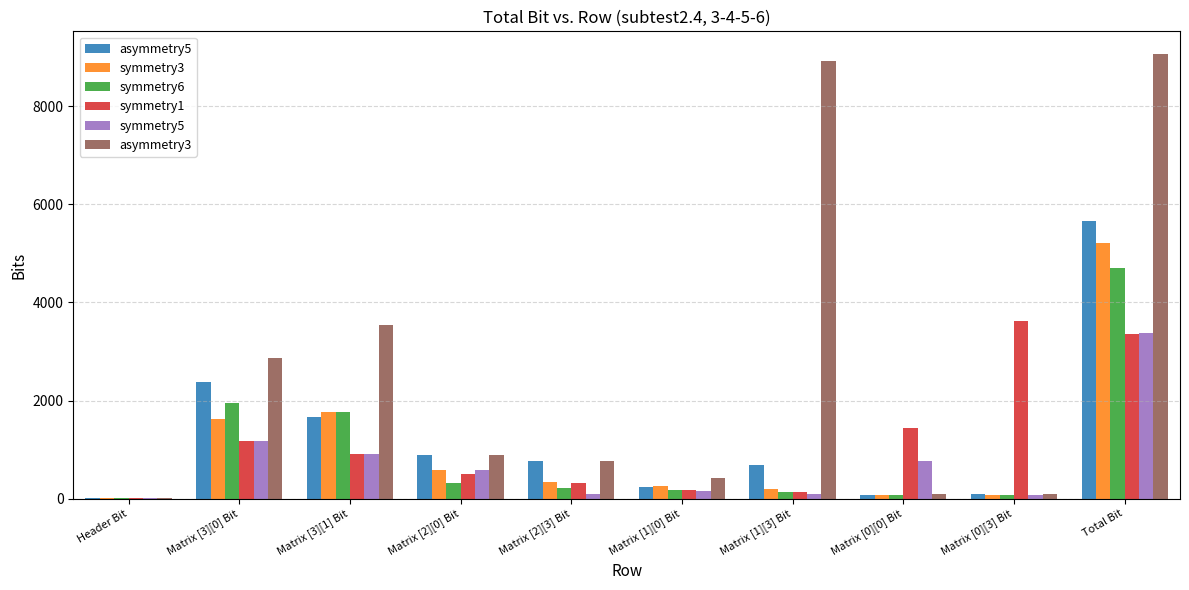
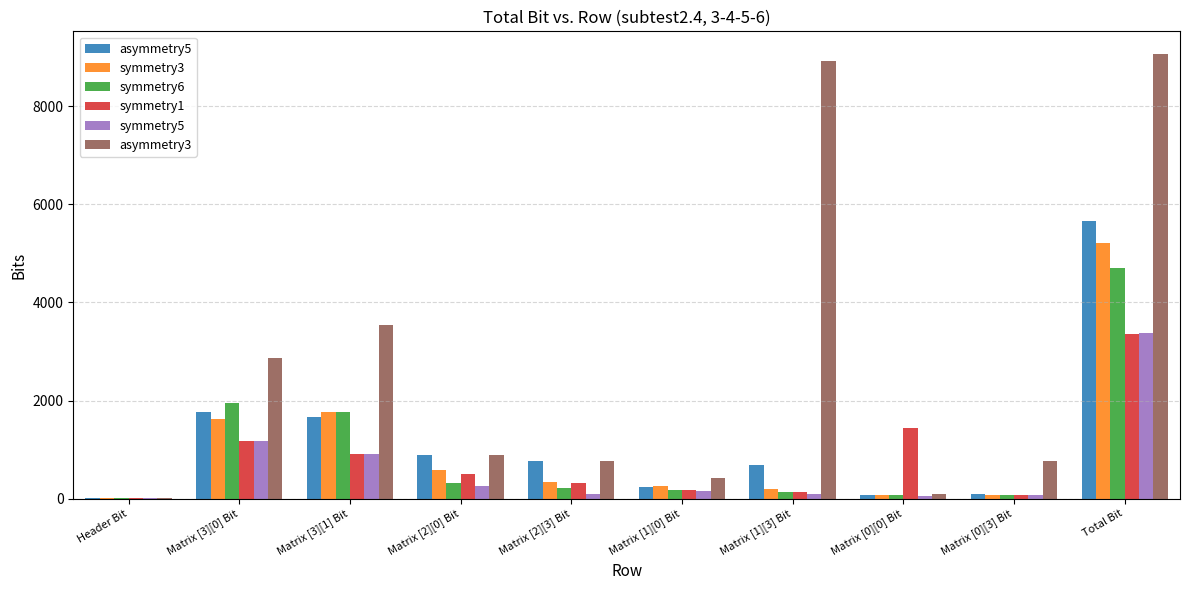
  {
    "asymmetry5": {
-     "Matrix [3][0] Bit": 2400,
+     "Matrix [3][0] Bit": 1800,
      "Matrix [3][1] Bit": 1700,
      "Matrix [2][0] Bit": 900,
      "Matrix [2][3] Bit": 800,
      "Matrix [1][0] Bit": 200,
      "Matrix [1][3] Bit": 700,
      "Matrix [0][0] Bit": 100,
      "Matrix [0][3] Bit": 100,
      "Total Bit": 5700
    },
    "symmetry3": {
      "Matrix [3][0] Bit": 1600,
      "Matrix [3][1] Bit": 1800,
      "Matrix [2][0] Bit": 600,
      "Matrix [2][3] Bit": 300,
      "Matrix [1][0] Bit": 200,
      "Matrix [1][3] Bit": 200,
      "Matrix [0][0] Bit": 100,
      "Matrix [0][3] Bit": 100,
      "Total Bit": 5200
    },
    "symmetry6": {
      "Matrix [3][0] Bit": 1900,
      "Matrix [3][1] Bit": 1800,
      "Matrix [2][0] Bit": 300,
      "Matrix [2][3] Bit": 200,
      "Matrix [1][0] Bit": 200,
      "Matrix [1][3] Bit": 100,
      "Matrix [0][0] Bit": 100,
      "Matrix [0][3] Bit": 100,
      "Total Bit": 4700
    },
    "symmetry1": {
      "Matrix [3][0] Bit": 1200,
      "Matrix [3][1] Bit": 900,
      "Matrix [2][0] Bit": 500,
      "Matrix [2][3] Bit": 300,
      "Matrix [1][0] Bit": 200,
      "Matrix [1][3] Bit": 100,
      "Matrix [0][0] Bit": 1400,
-     "Matrix [0][3] Bit": 3600,
+     "Matrix [0][3] Bit": 100,
      "Total Bit": 3400
    },
    "symmetry5": {
      "Matrix [3][0] Bit": 1200,
      "Matrix [3][1] Bit": 900,
-     "Matrix [2][0] Bit": 600,
+     "Matrix [2][0] Bit": 300,
      "Matrix [2][3] Bit": 100,
      "Matrix [1][0] Bit": 200,
      "Matrix [1][3] Bit": 100,
-     "Matrix [0][0] Bit": 800,
+     "Matrix [0][0] Bit": 100,
      "Matrix [0][3] Bit": 100,
      "Total Bit": 3400
    },
    "asymmetry3": {
      "Matrix [3][0] Bit": 2900,
      "Matrix [3][1] Bit": 3500,
      "Matrix [2][0] Bit": 900,
      "Matrix [2][3] Bit": 800,
      "Matrix [1][0] Bit": 400,
      "Matrix [1][3] Bit": 8900,
      "Matrix [0][0] Bit": 100,
-     "Matrix [0][3] Bit": 100,
+     "Matrix [0][3] Bit": 800,
      "Total Bit": 9100
    }
  }
